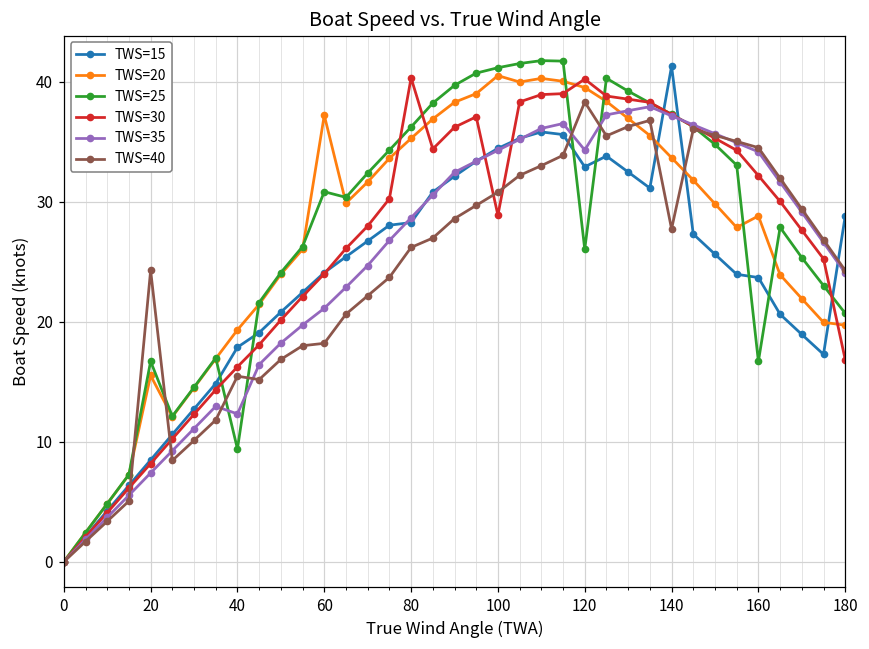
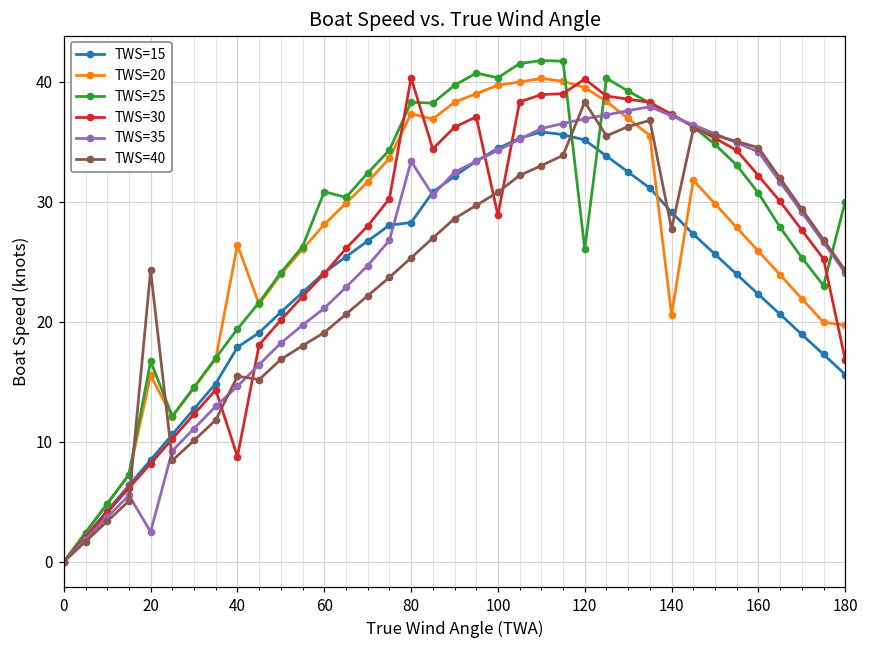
  {
    "TWS=15": {
      "20": 8.5,
      "40": 17.9,
      "80": 28.3,
-     "120": 32.9,
-     "140": 41.3,
-     "160": 23.7,
-     "180": 28.8
+     "120": 35.1,
+     "140": 29.1,
+     "160": 22.3,
+     "180": 15.6
    },
    "TWS=20": {
      "20": 15.5,
-     "40": 19.3,
-     "60": 37.2,
-     "80": 35.3,
-     "100": 40.5,
+     "40": 26.4,
+     "60": 28.1,
+     "80": 37.3,
+     "100": 39.7,
      "120": 39.5,
-     "140": 33.7,
-     "160": 28.8,
+     "140": 20.6,
+     "160": 25.9,
      "180": 19.7
    },
    "TWS=25": {
      "20": 16.7,
-     "40": 9.4,
+     "40": 19.4,
      "60": 30.8,
-     "80": 36.2,
-     "100": 41.2,
+     "80": 38.3,
+     "100": 40.3,
      "120": 26.0,
-     "160": 16.7,
-     "180": 20.7
+     "160": 30.7,
+     "180": 30.0
    },
    "TWS=30": {
      "20": 8.2,
-     "40": 16.2,
+     "40": 8.8,
      "80": 40.3,
      "100": 28.9,
      "120": 40.2,
      "160": 32.2,
      "180": 16.8
    },
    "TWS=35": {
-     "20": 7.4,
-     "40": 12.3,
+     "20": 2.5,
+     "40": 14.6,
      "60": 21.1,
-     "80": 28.7,
-     "120": 34.3,
+     "80": 33.4,
+     "120": 36.9,
      "160": 34.2
    },
    "TWS=40": {
      "20": 24.3,
      "40": 15.5,
-     "60": 18.2,
-     "80": 26.2,
+     "60": 19.1,
+     "80": 25.3,
      "100": 30.8,
      "120": 38.3,
      "140": 27.7,
      "160": 34.5
    }
  }
